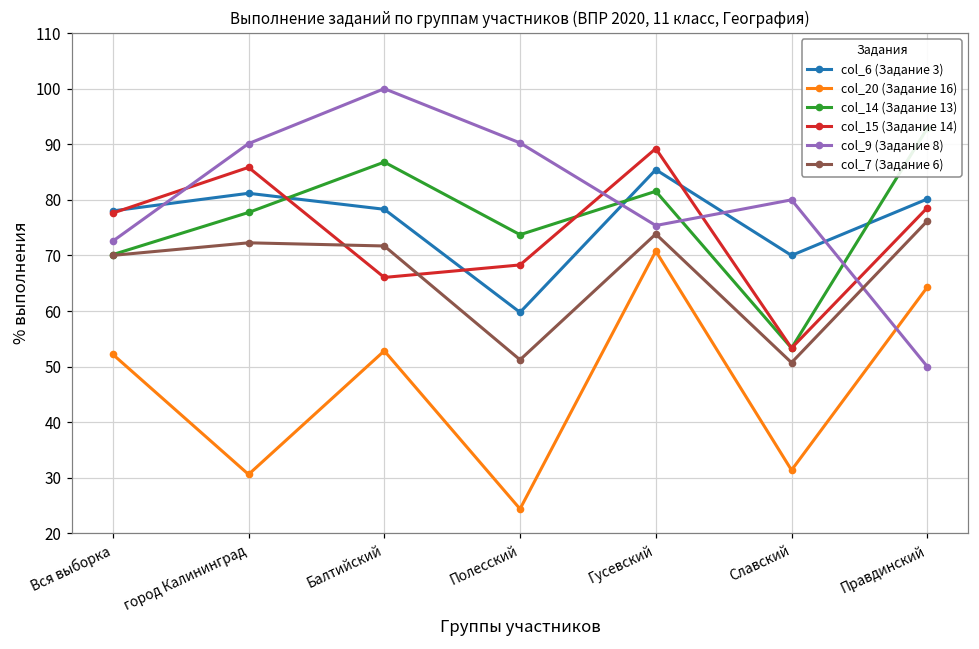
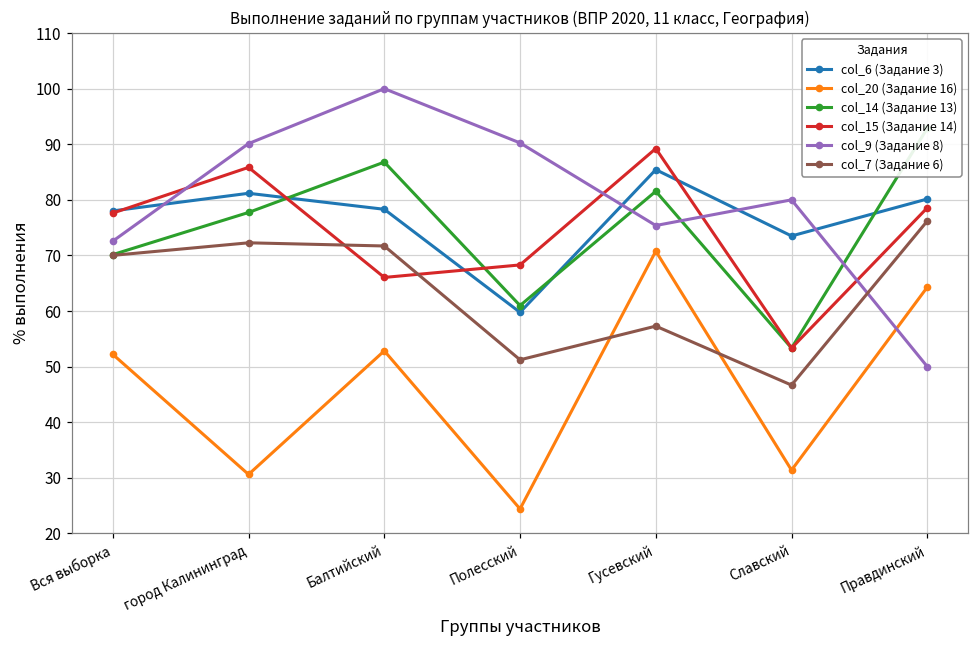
  {
    "col_6 (Задание 3)": {
      "город Калининград": 81,
      "Балтийский": 78,
      "Полесский": 60,
      "Гусевский": 85,
-     "Славский": 70,
+     "Славский": 74,
      "Правдинский": 80
    },
    "col_20 (Задание 16)": {
      "Вся выборка": 52,
      "город Калининград": 31,
      "Балтийский": 53,
      "Полесский": 24,
      "Гусевский": 71,
      "Славский": 31,
      "Правдинский": 64
    },
    "col_14 (Задание 13)": {
      "город Калининград": 78,
      "Балтийский": 87,
-     "Полесский": 74,
+     "Полесский": 61,
      "Гусевский": 82
    },
    "col_15 (Задание 14)": {
      "город Калининград": 86,
      "Балтийский": 66,
      "Полесский": 68,
      "Гусевский": 89,
      "Правдинский": 79
    },
    "col_9 (Задание 8)": {
      "Вся выборка": 73,
      "город Калининград": 90,
      "Балтийский": 100,
      "Полесский": 90,
      "Гусевский": 75,
      "Славский": 80,
      "Правдинский": 50
    },
    "col_7 (Задание 6)": {
      "город Калининград": 72,
      "Балтийский": 72,
      "Полесский": 51,
-     "Гусевский": 74,
-     "Славский": 51,
+     "Гусевский": 57,
+     "Славский": 47,
      "Правдинский": 76
    }
  }
